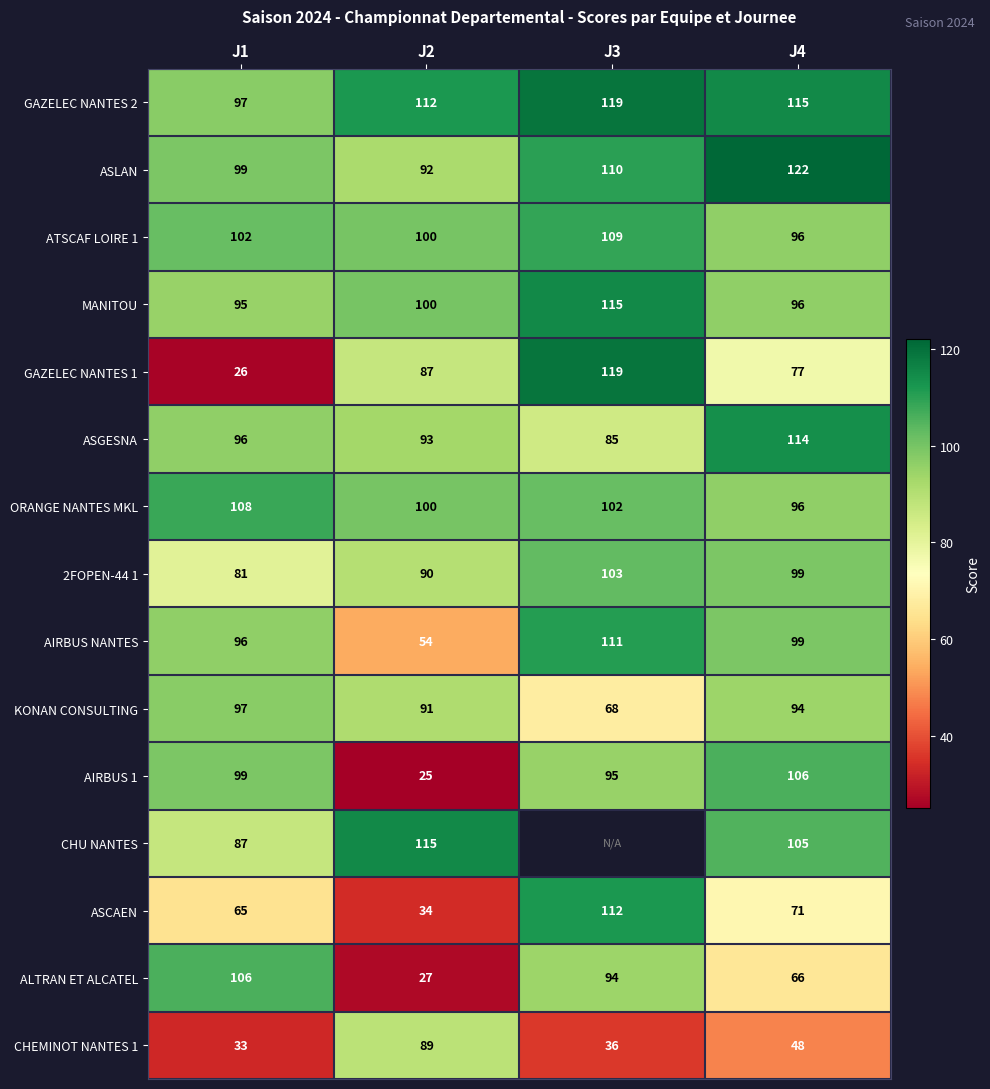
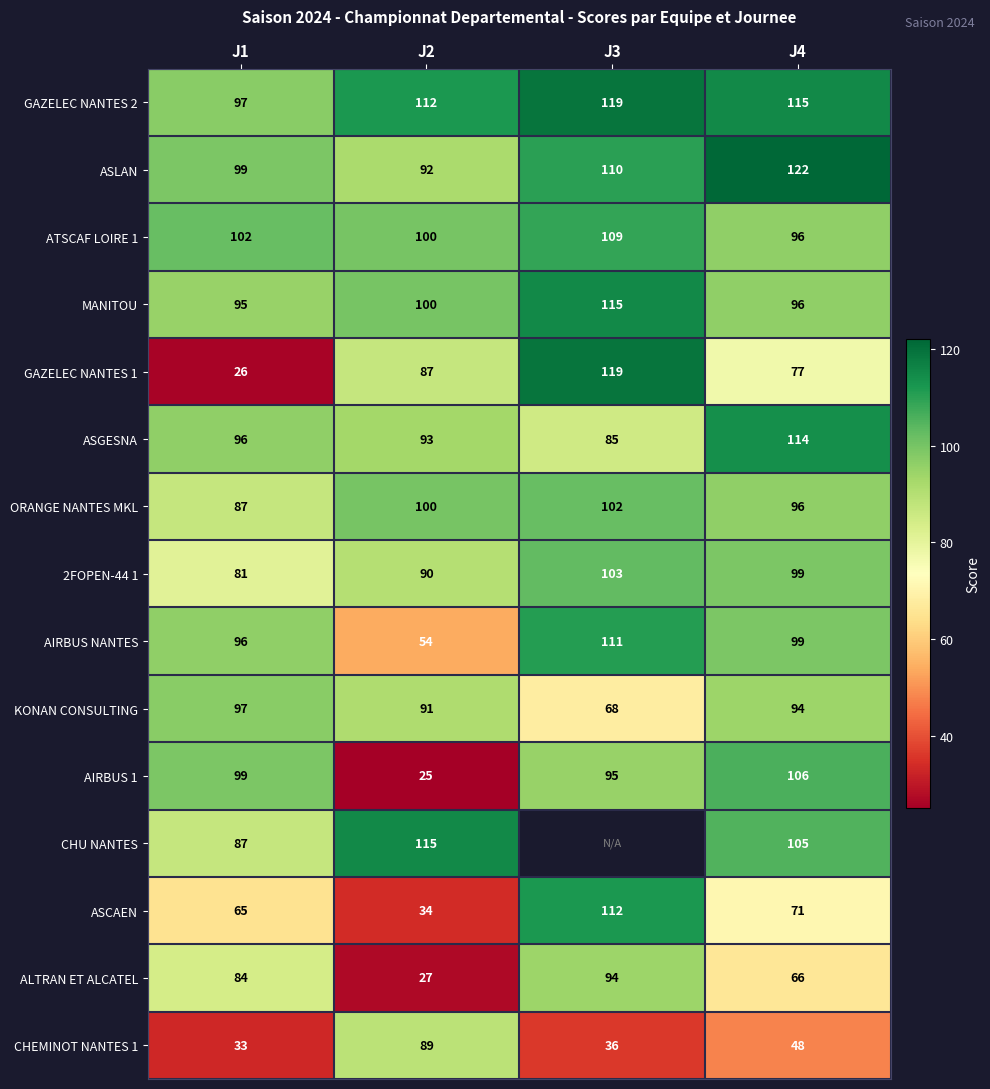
  {
    "GAZELEC NANTES 2": {
      "J1": 97,
      "J2": 112,
      "J3": 119,
      "J4": 115
    },
    "ASLAN": {
      "J1": 99,
      "J2": 92,
      "J3": 110,
      "J4": 122
    },
    "ATSCAF LOIRE 1": {
      "J1": 102,
      "J2": 100,
      "J3": 109,
      "J4": 96
    },
    "MANITOU": {
      "J1": 95,
      "J2": 100,
      "J3": 115,
      "J4": 96
    },
    "GAZELEC NANTES 1": {
      "J1": 26,
      "J2": 87,
      "J3": 119,
      "J4": 77
    },
    "ASGESNA": {
      "J1": 96,
      "J2": 93,
      "J3": 85,
      "J4": 114
    },
    "ORANGE NANTES MKL": {
-     "J1": 108,
+     "J1": 87,
      "J2": 100,
      "J3": 102,
      "J4": 96
    },
    "2FOPEN-44 1": {
      "J1": 81,
      "J2": 90,
      "J3": 103,
      "J4": 99
    },
    "AIRBUS NANTES": {
      "J1": 96,
      "J2": 54,
      "J3": 111,
      "J4": 99
    },
    "KONAN CONSULTING": {
      "J1": 97,
      "J2": 91,
      "J3": 68,
      "J4": 94
    },
    "AIRBUS 1": {
      "J1": 99,
      "J2": 25,
      "J3": 95,
      "J4": 106
    },
    "CHU NANTES": {
      "J1": 87,
      "J2": 115,
      "J4": 105
    },
    "ASCAEN": {
      "J1": 65,
      "J2": 34,
      "J3": 112,
      "J4": 71
    },
    "ALTRAN ET ALCATEL": {
-     "J1": 106,
+     "J1": 84,
      "J2": 27,
      "J3": 94,
      "J4": 66
    },
    "CHEMINOT NANTES 1": {
      "J1": 33,
      "J2": 89,
      "J3": 36,
      "J4": 48
    }
  }
